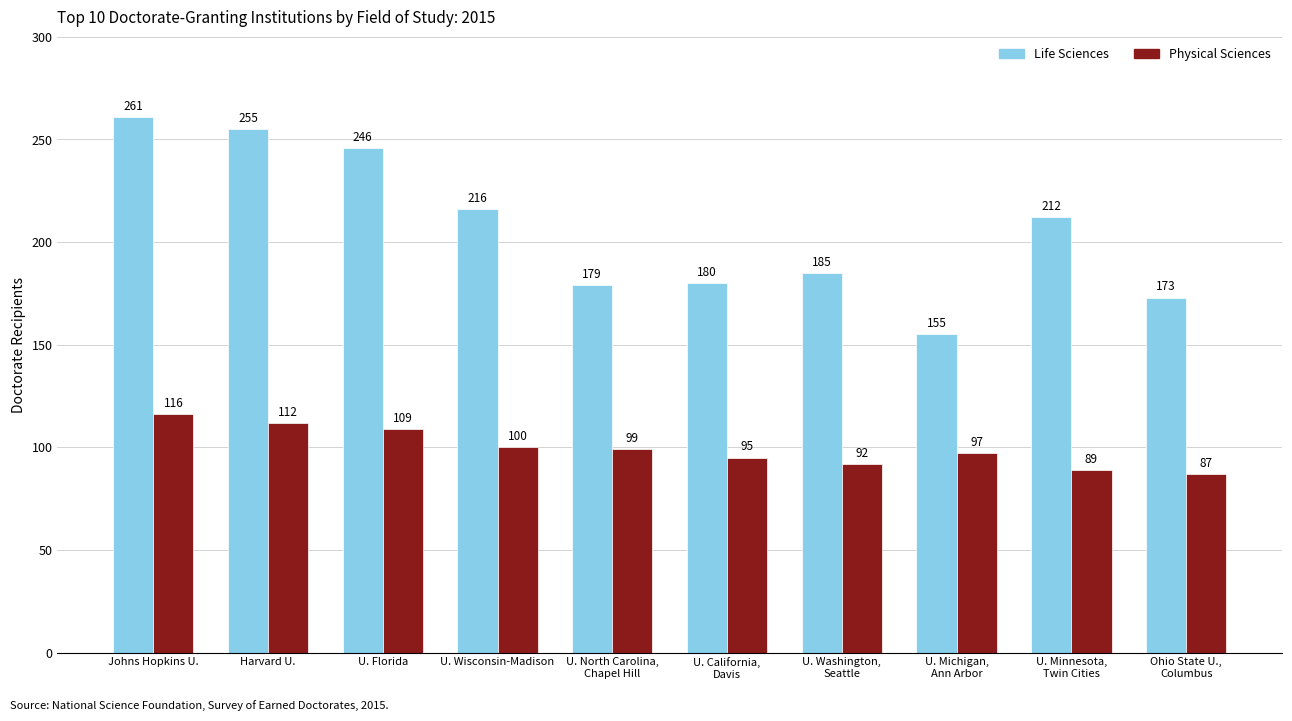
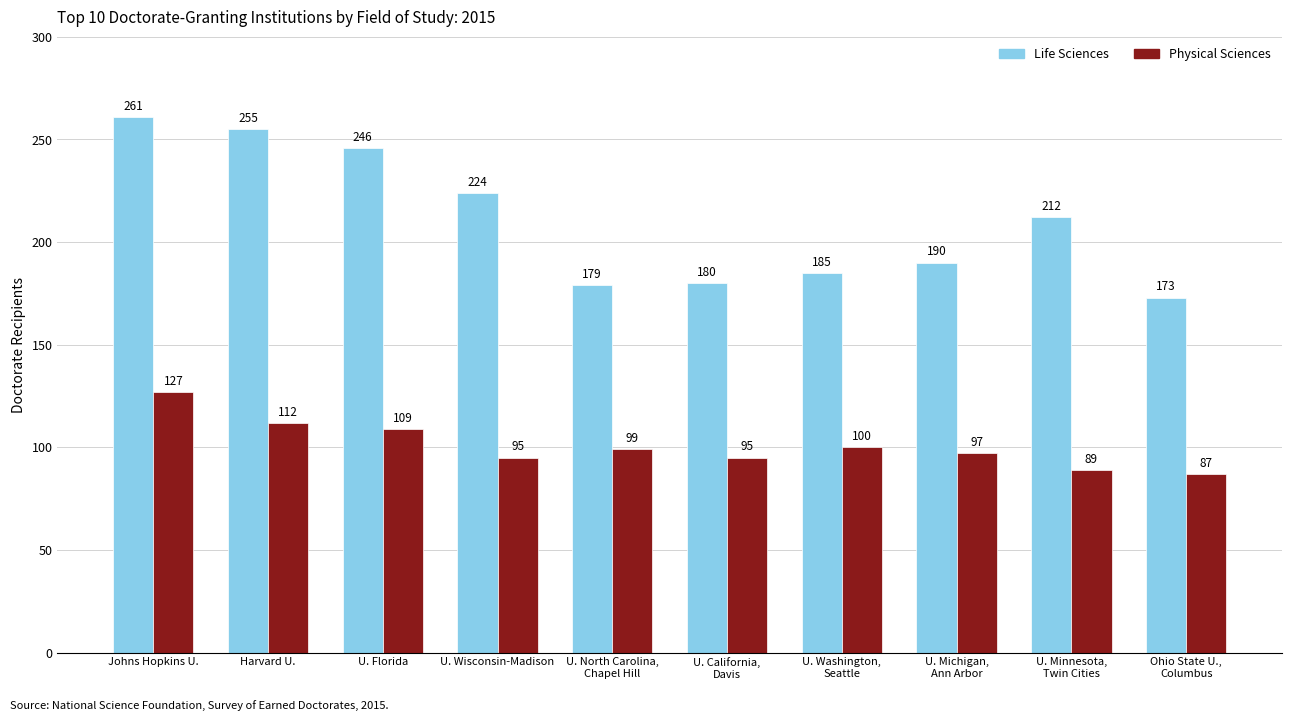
  {
    "Life Sciences": {
      "Johns Hopkins U.": 261,
      "Harvard U.": 255,
      "U. Florida": 246,
-     "U. Wisconsin-Madison": 216,
+     "U. Wisconsin-Madison": 224,
      "U. North Carolina, Chapel Hill": 179,
      "U. California, Davis": 180,
      "U. Washington, Seattle": 185,
-     "U. Michigan, Ann Arbor": 155,
+     "U. Michigan, Ann Arbor": 190,
      "U. Minnesota, Twin Cities": 212,
      "Ohio State U., Columbus": 173
    },
    "Physical Sciences": {
-     "Johns Hopkins U.": 116,
+     "Johns Hopkins U.": 127,
      "Harvard U.": 112,
      "U. Florida": 109,
-     "U. Wisconsin-Madison": 100,
+     "U. Wisconsin-Madison": 95,
      "U. North Carolina, Chapel Hill": 99,
      "U. California, Davis": 95,
-     "U. Washington, Seattle": 92,
+     "U. Washington, Seattle": 100,
      "U. Michigan, Ann Arbor": 97,
      "U. Minnesota, Twin Cities": 89,
      "Ohio State U., Columbus": 87
    }
  }
